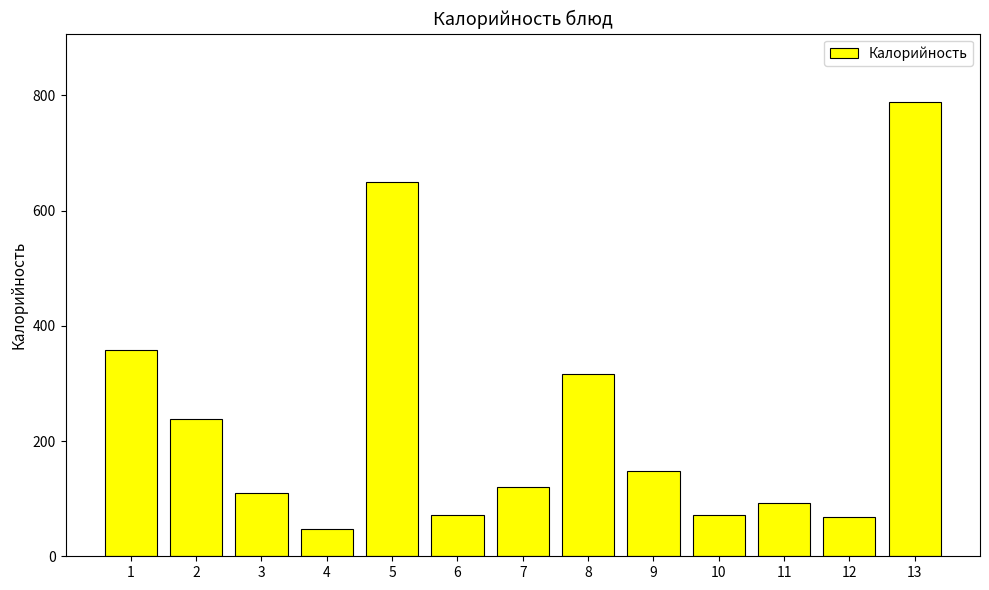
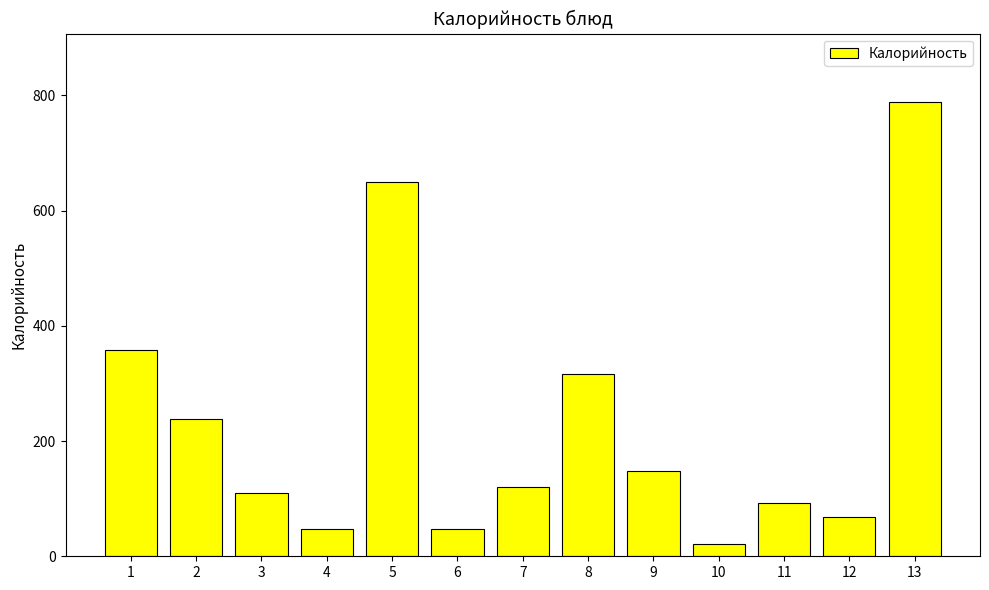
  {
    "1": 360,
    "2": 240,
    "3": 110,
    "4": 50,
    "5": 650,
-   "6": 70,
+   "6": 50,
    "7": 120,
    "8": 320,
    "9": 150,
-   "10": 70,
+   "10": 20,
    "11": 90,
    "12": 70,
    "13": 790
  }
